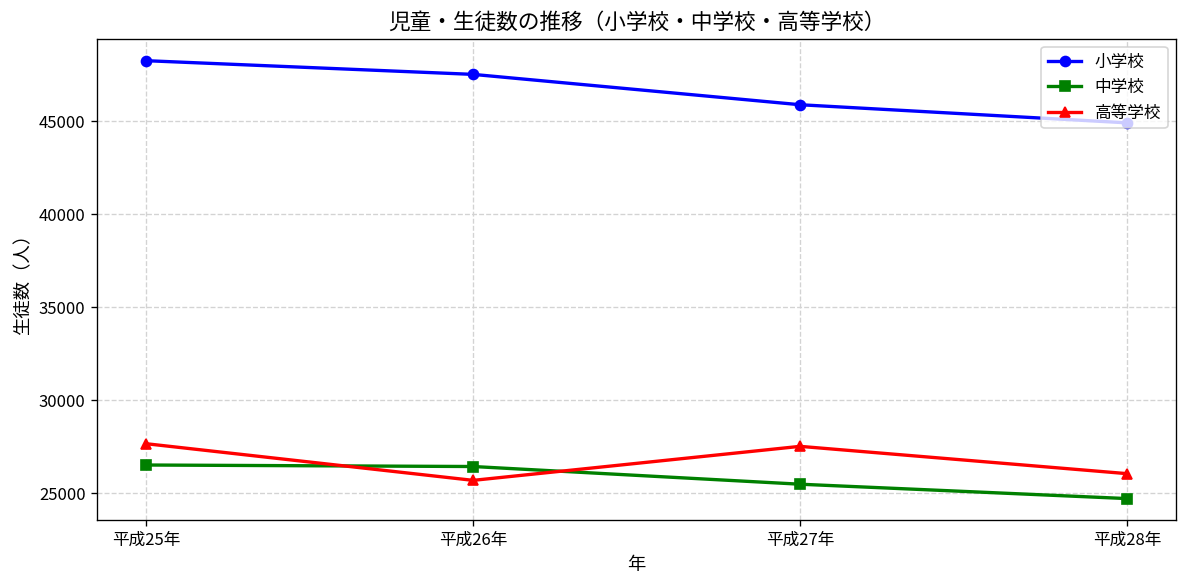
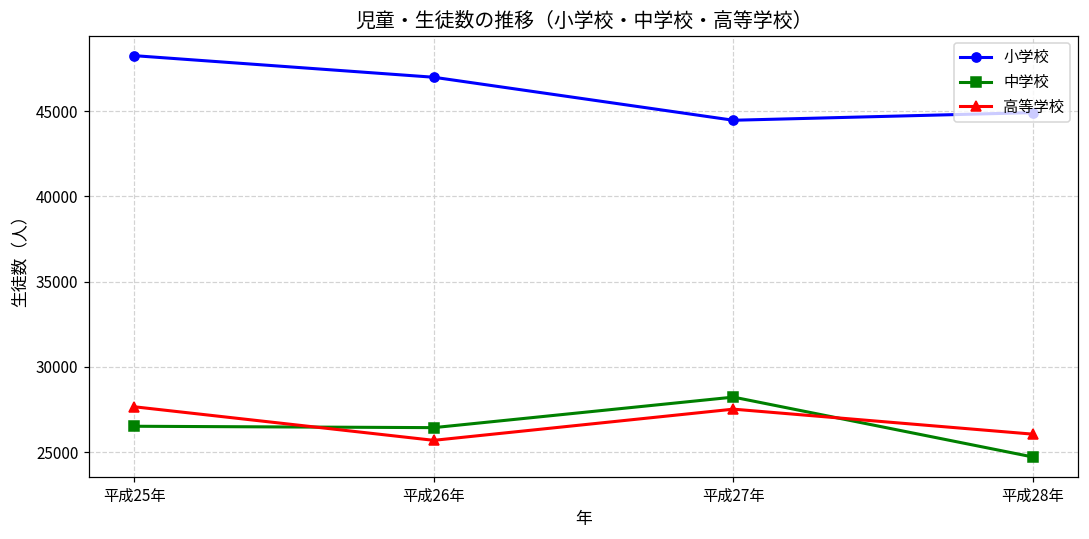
  {
    "小学校": {
      "平成25年": 48200,
-     "平成26年": 47500,
-     "平成27年": 45900
+     "平成26年": 47000,
+     "平成27年": 44500
    },
    "中学校": {
      "平成25年": 26500,
      "平成26年": 26400,
-     "平成27年": 25500,
+     "平成27年": 28200,
      "平成28年": 24700
    },
    "高等学校": {
      "平成25年": 27700,
      "平成26年": 25700,
      "平成27年": 27500,
      "平成28年": 26100
    }
  }
